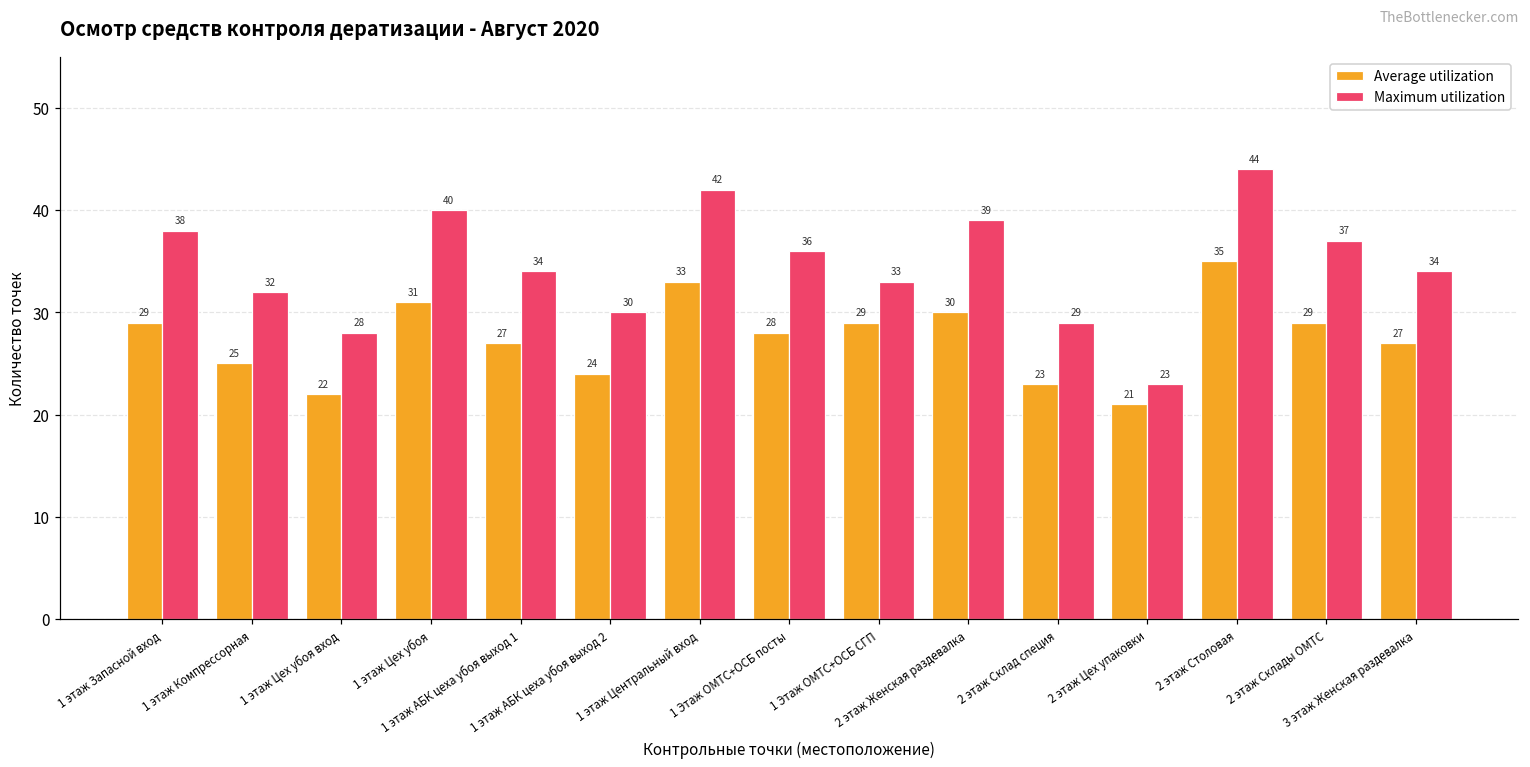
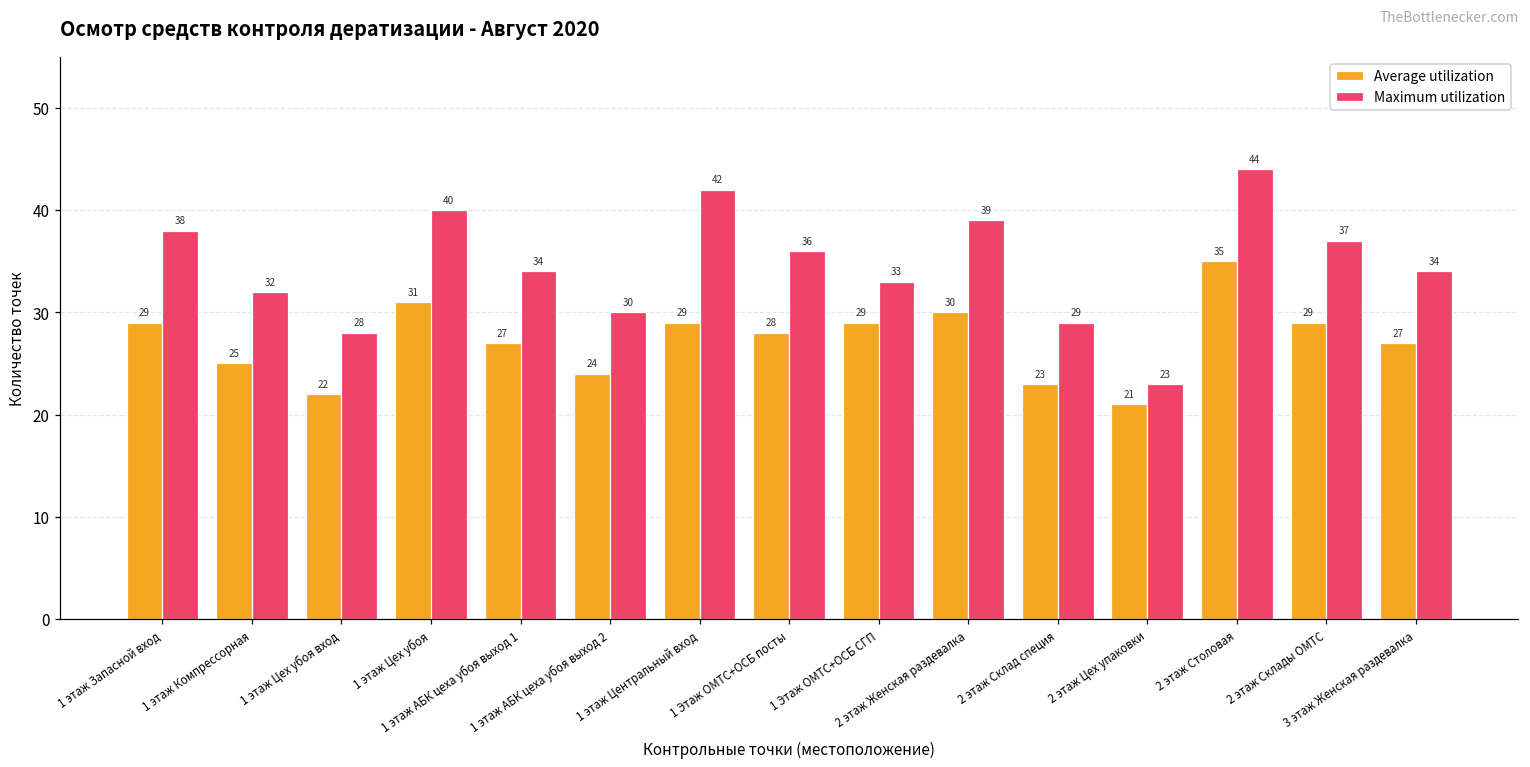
  {
    "Average utilization": {
      "1 этаж Запасной вход": 29,
      "1 этаж Компрессорная": 25,
      "1 этаж Цех убоя вход": 22,
      "1 этаж Цех убоя": 31,
      "1 этаж АБК цеха убоя выход 1": 27,
      "1 этаж АБК цеха убоя выход 2": 24,
-     "1 этаж Центральный вход": 33,
+     "1 этаж Центральный вход": 29,
      "1 Этаж ОМТС+ОСБ посты": 28,
      "1 Этаж ОМТС+ОСБ СГП": 29,
      "2 этаж Женская раздевалка": 30,
      "2 этаж Склад специя": 23,
      "2 этаж Цех упаковки": 21,
      "2 этаж Столовая": 35,
      "2 этаж Склады ОМТС": 29,
      "3 этаж Женская раздевалка": 27
    },
    "Maximum utilization": {
      "1 этаж Запасной вход": 38,
      "1 этаж Компрессорная": 32,
      "1 этаж Цех убоя вход": 28,
      "1 этаж Цех убоя": 40,
      "1 этаж АБК цеха убоя выход 1": 34,
      "1 этаж АБК цеха убоя выход 2": 30,
      "1 этаж Центральный вход": 42,
      "1 Этаж ОМТС+ОСБ посты": 36,
      "1 Этаж ОМТС+ОСБ СГП": 33,
      "2 этаж Женская раздевалка": 39,
      "2 этаж Склад специя": 29,
      "2 этаж Цех упаковки": 23,
      "2 этаж Столовая": 44,
      "2 этаж Склады ОМТС": 37,
      "3 этаж Женская раздевалка": 34
    }
  }
